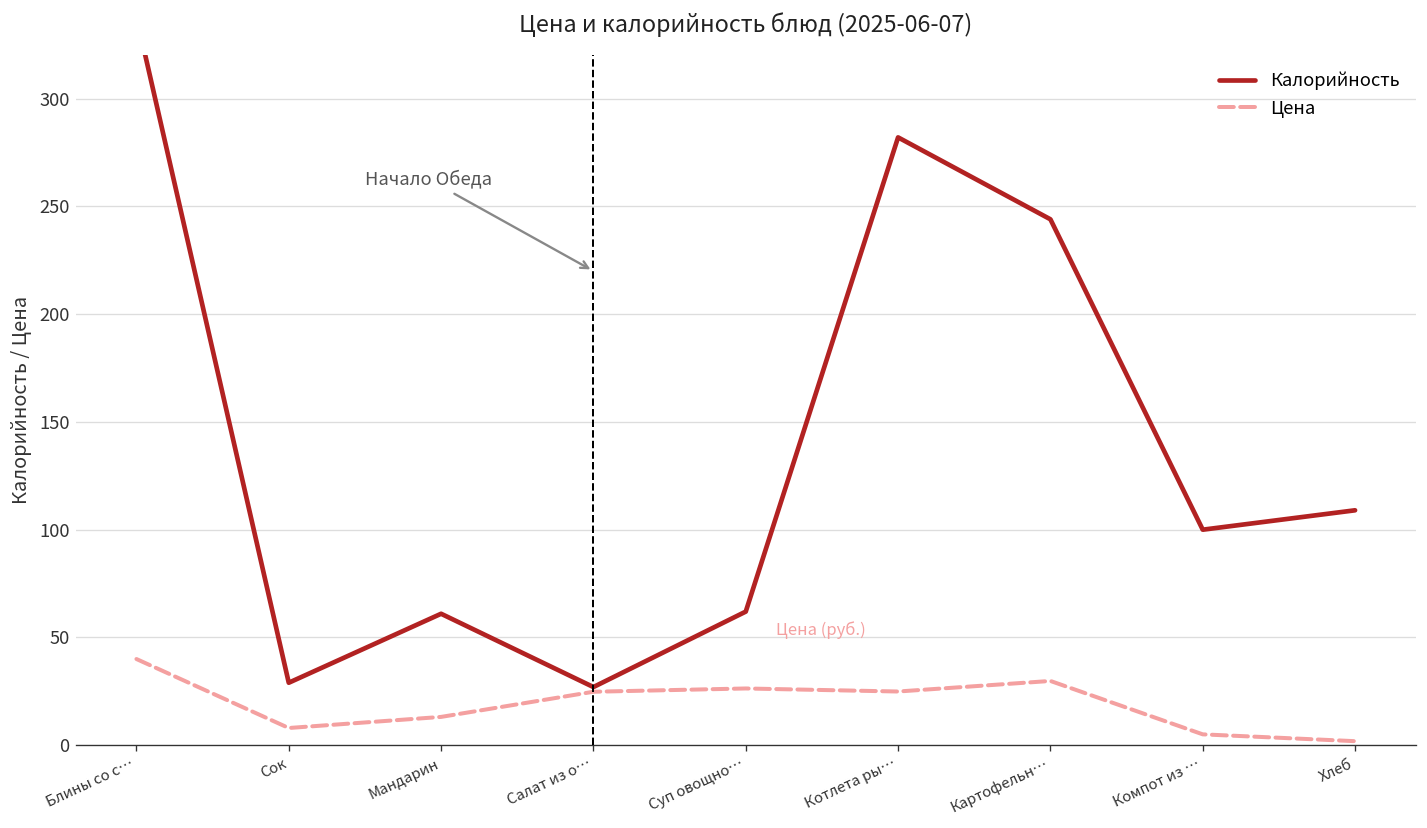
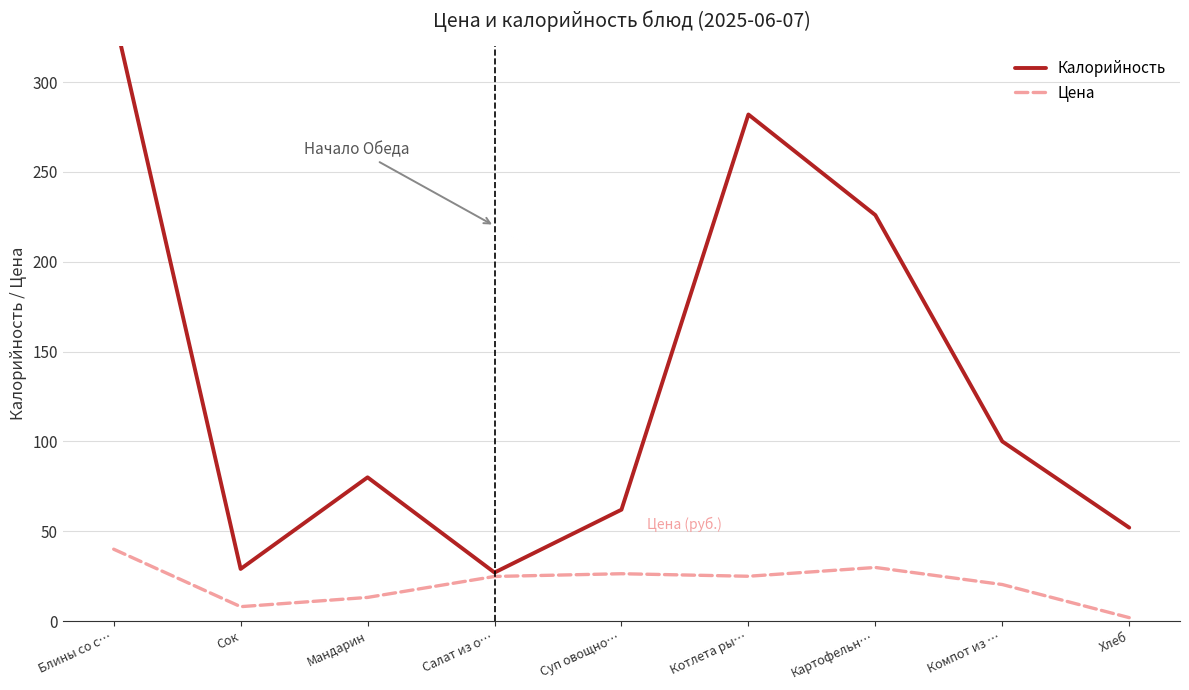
  {
    "Калорийность": {
      "Сок": 29,
-     "Мандарин": 61,
+     "Мандарин": 80,
      "Салат из о…": 27,
      "Суп овощно…": 62,
      "Котлета ры…": 282,
-     "Картофельн…": 244,
+     "Картофельн…": 226,
      "Компот из …": 100,
-     "Хлеб": 109
+     "Хлеб": 52
    },
    "Цена": {
      "Блины со с…": 40,
      "Сок": 8,
      "Мандарин": 13,
      "Салат из о…": 25,
      "Суп овощно…": 26,
      "Котлета ры…": 25,
      "Картофельн…": 30,
-     "Компот из …": 5,
+     "Компот из …": 20,
      "Хлеб": 2
    }
  }
